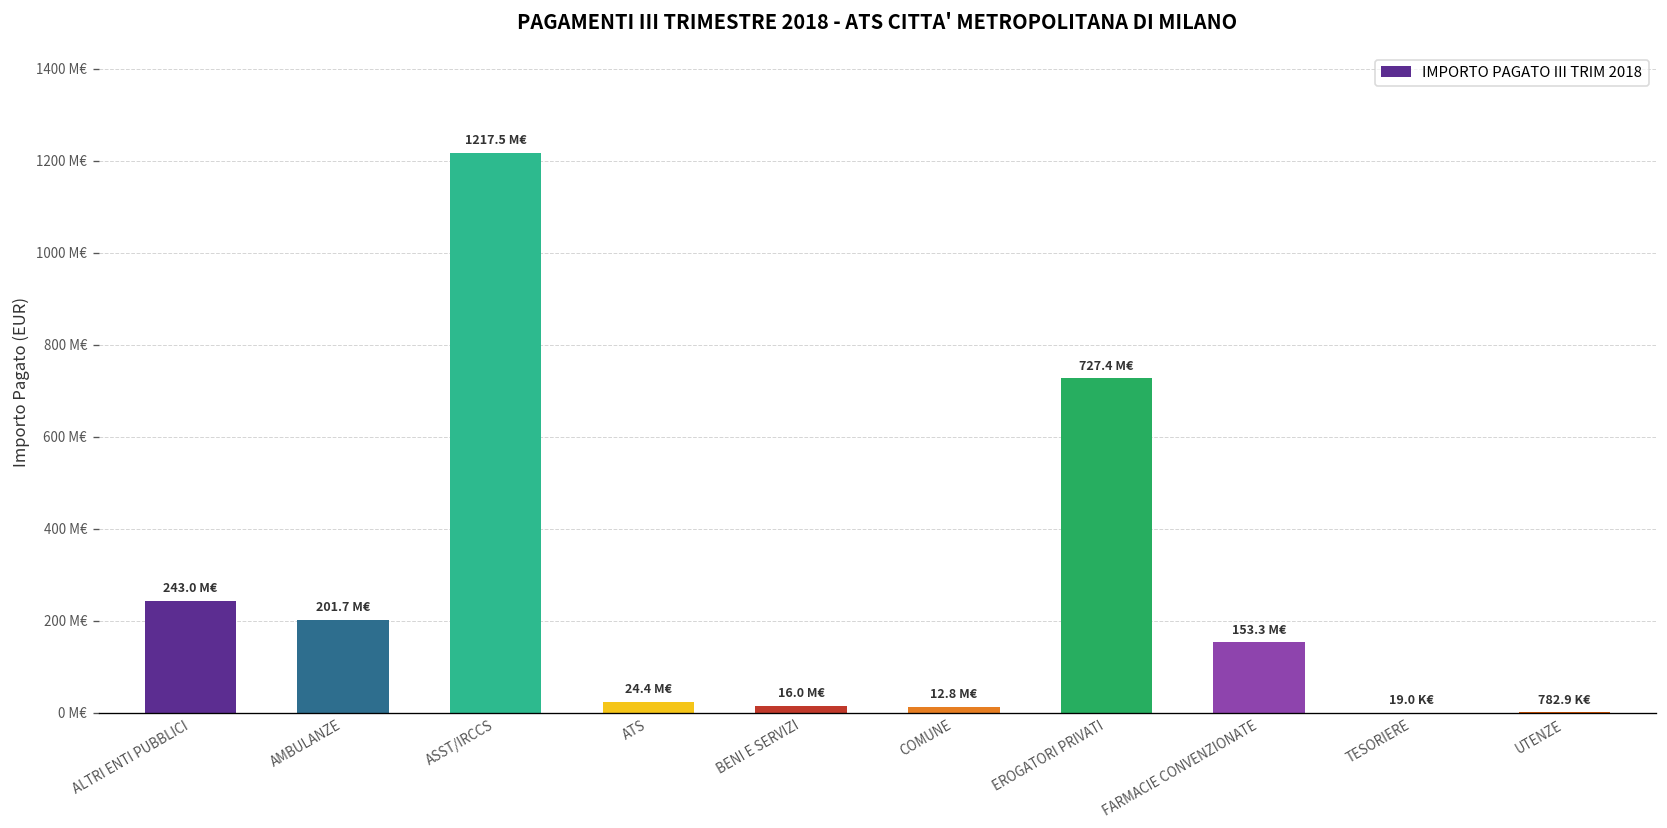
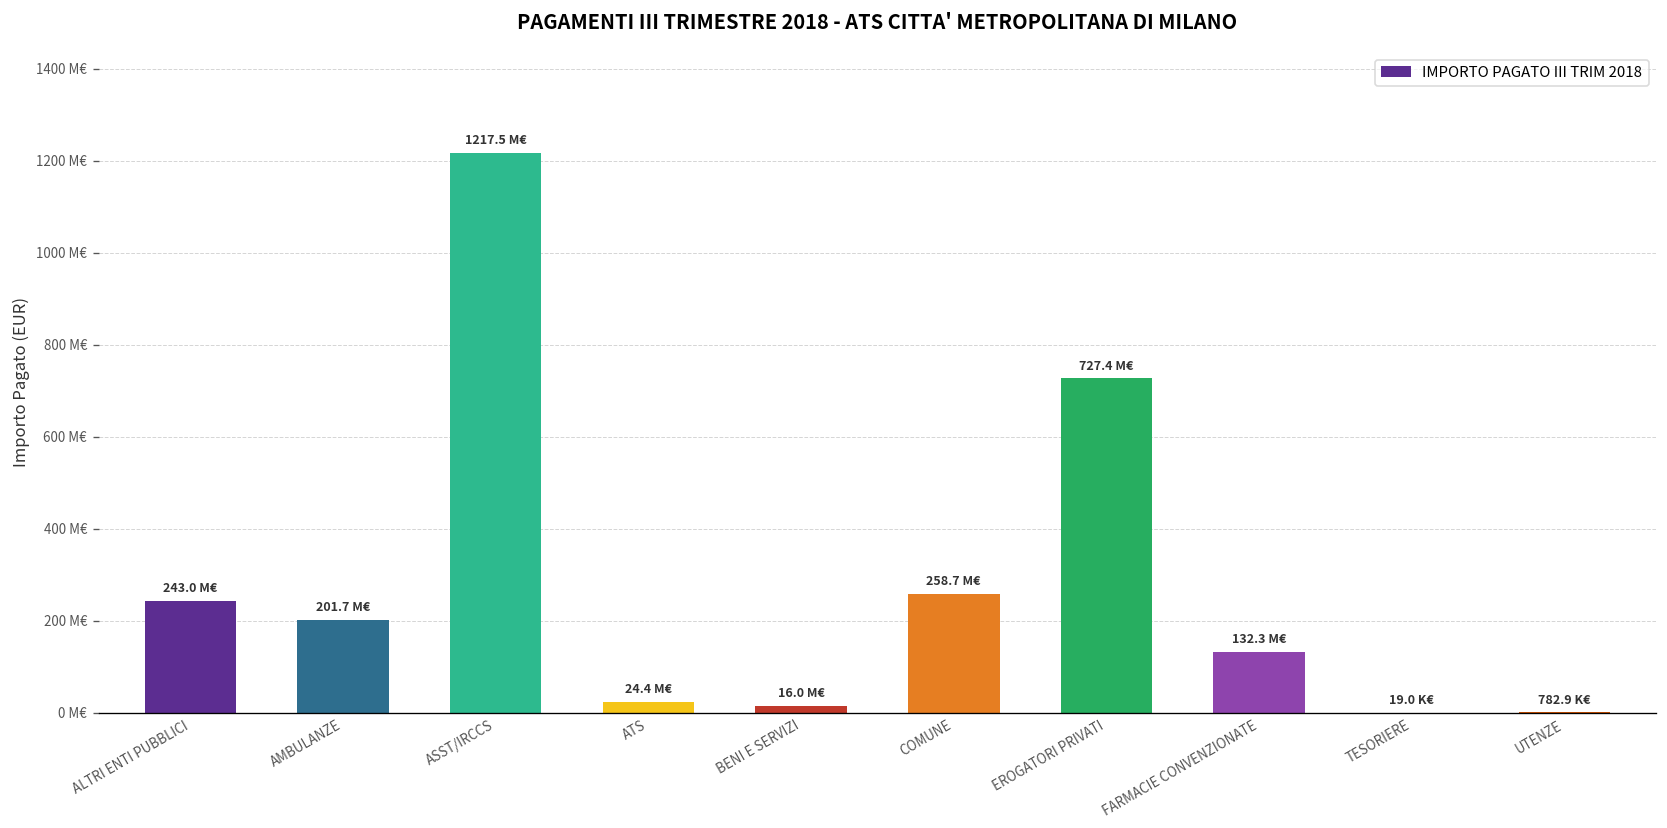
  {
-   "COMUNE": 12.8,
-   "FARMACIE CONVENZIONATE": 153.3
+   "COMUNE": 258.7,
+   "FARMACIE CONVENZIONATE": 132.3
  }
